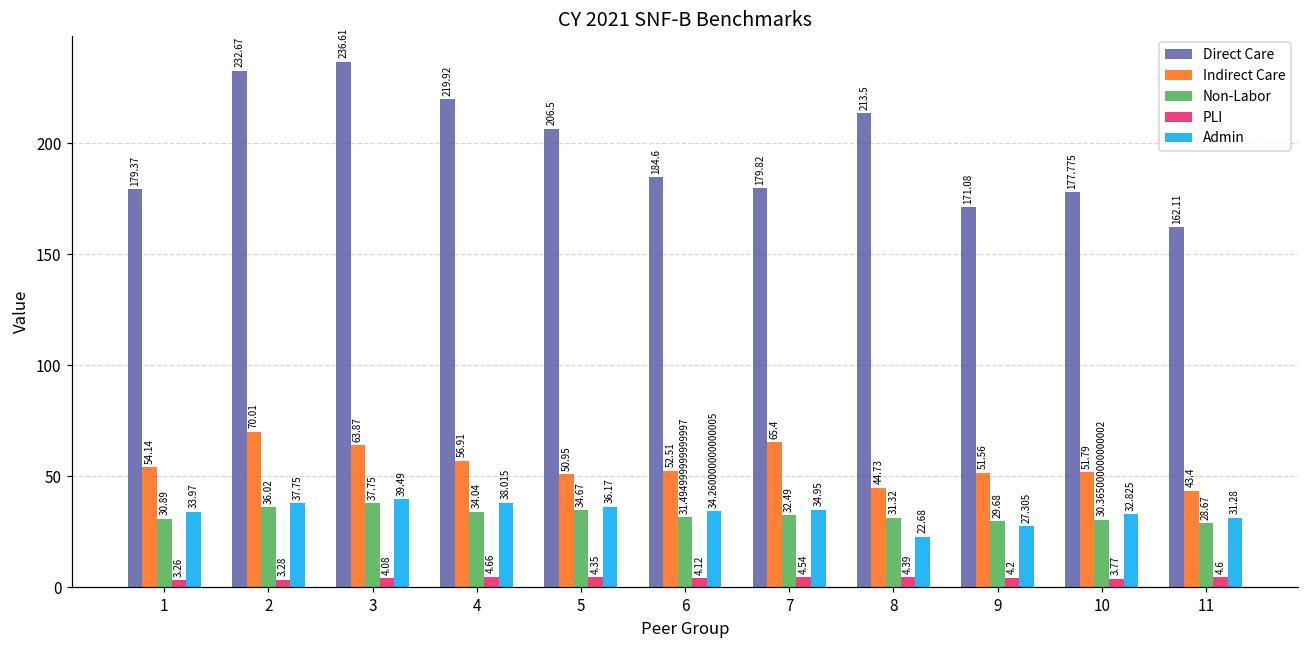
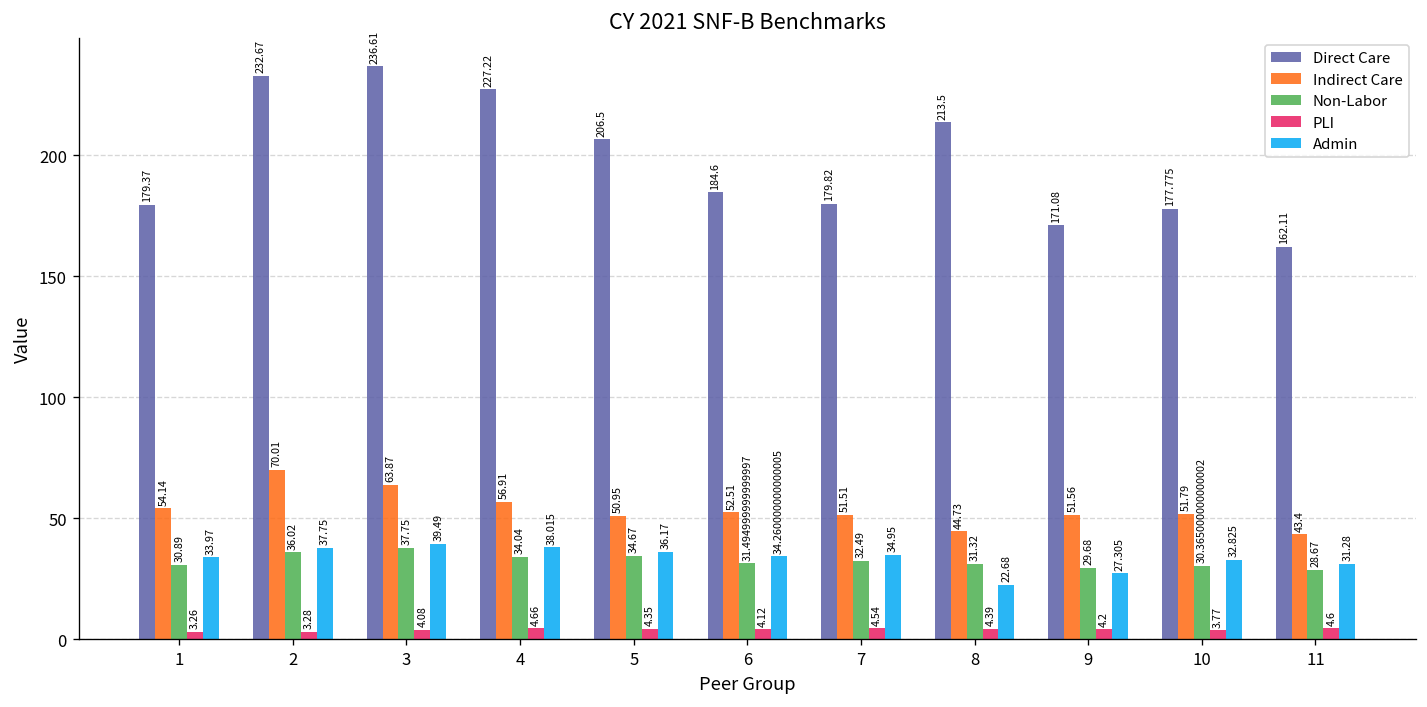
  {
    "Direct Care": {
      "1": 179.37,
      "2": 232.67,
      "3": 236.61,
-     "4": 219.92,
+     "4": 227.22,
      "5": 206.5,
      "6": 184.6,
      "7": 179.82,
      "8": 213.5,
      "9": 171.08,
      "10": 177.775,
      "11": 162.11
    },
    "Indirect Care": {
      "1": 54.14,
      "2": 70.01,
      "3": 63.87,
      "4": 56.91,
      "5": 50.95,
      "6": 52.51,
-     "7": 65.4,
+     "7": 51.51,
      "8": 44.73,
      "9": 51.56,
      "10": 51.79,
      "11": 43.4
    },
    "Non-Labor": {
      "1": 30.89,
      "2": 36.02,
      "3": 37.75,
      "4": 34.04,
      "5": 34.67,
      "6": 31.494999999999997,
      "7": 32.49,
      "8": 31.32,
      "9": 29.68,
      "10": 30.365000000000002,
      "11": 28.67
    },
    "PLI": {
      "1": 3.26,
      "2": 3.28,
      "3": 4.08,
      "4": 4.66,
      "5": 4.35,
      "6": 4.12,
      "7": 4.54,
      "8": 4.39,
      "9": 4.2,
      "10": 3.77,
      "11": 4.6
    },
    "Admin": {
      "1": 33.97,
      "2": 37.75,
      "3": 39.49,
      "4": 38.015,
      "5": 36.17,
      "6": 34.260000000000005,
      "7": 34.95,
      "8": 22.68,
      "9": 27.305,
      "10": 32.825,
      "11": 31.28
    }
  }
